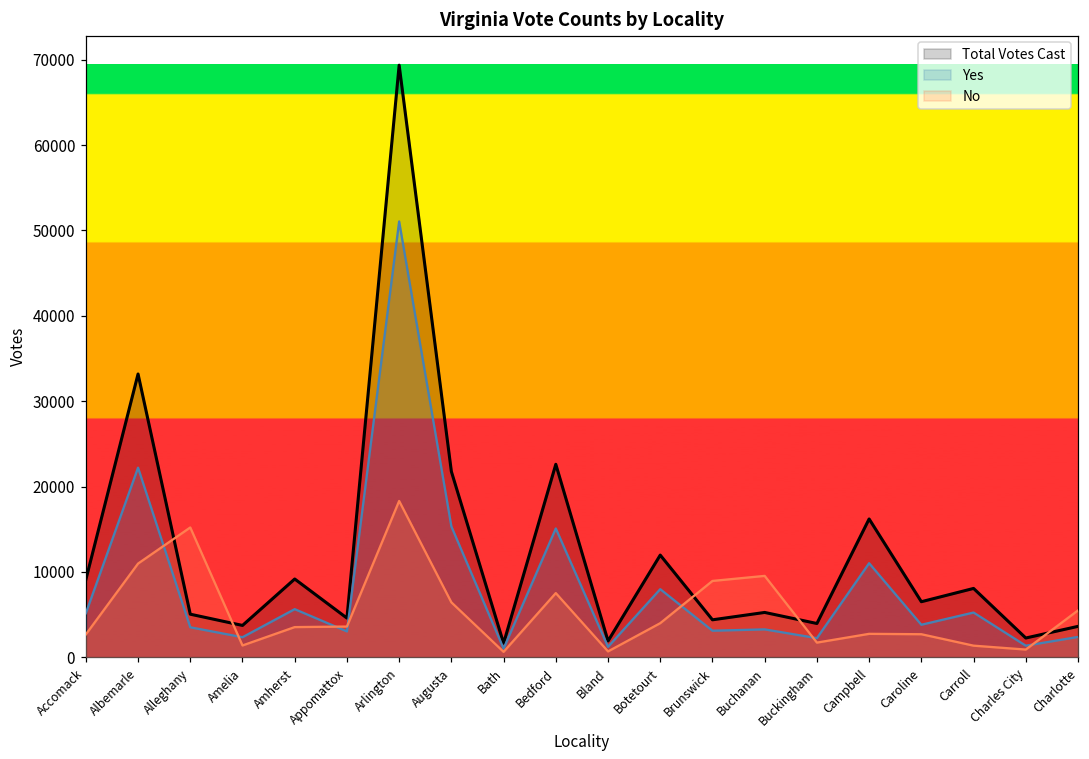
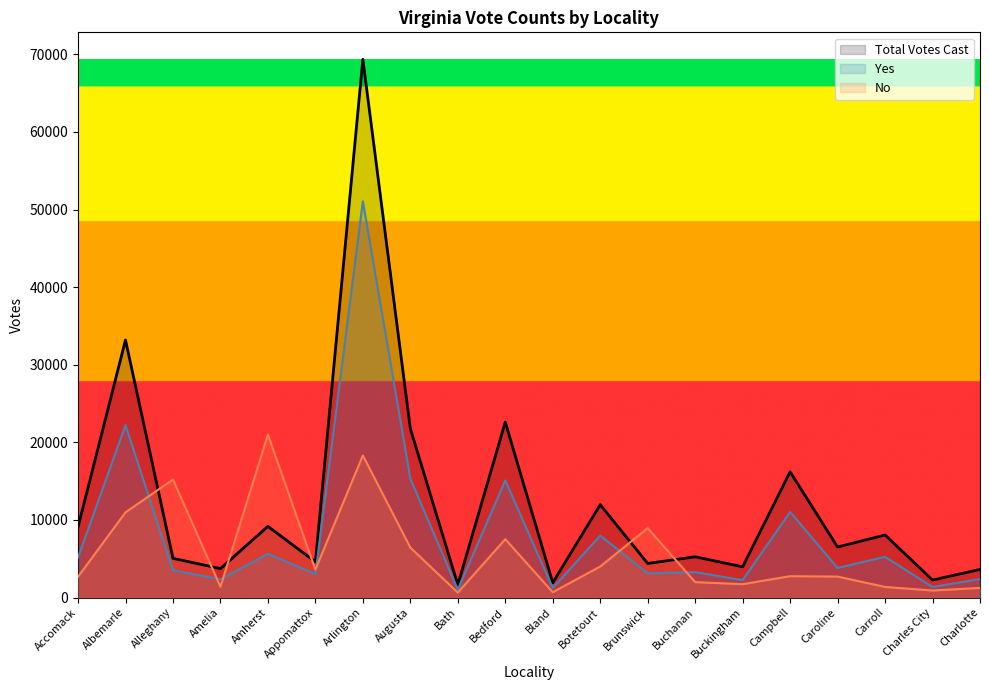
  {
    "No": {
      "Accomack": 3000,
      "Albemarle": 11000,
      "Alleghany": 15000,
      "Amelia": 1000,
-     "Amherst": 4000,
+     "Amherst": 21000,
      "Appomattox": 4000,
      "Arlington": 18000,
      "Augusta": 6000,
      "Bath": 1000,
      "Bedford": 8000,
      "Bland": 1000,
      "Botetourt": 4000,
      "Brunswick": 9000,
-     "Buchanan": 10000,
+     "Buchanan": 2000,
      "Buckingham": 2000,
      "Campbell": 3000,
      "Caroline": 3000,
      "Carroll": 1000,
      "Charles City": 1000,
-     "Charlotte": 5000
+     "Charlotte": 1000
    }
  }
